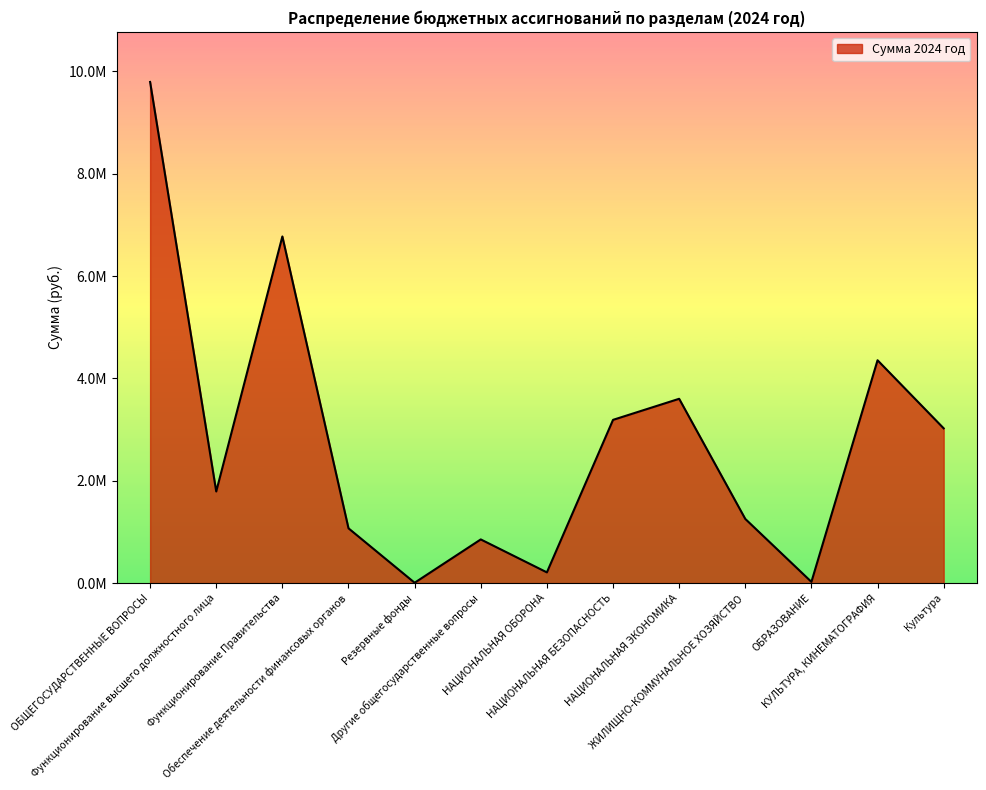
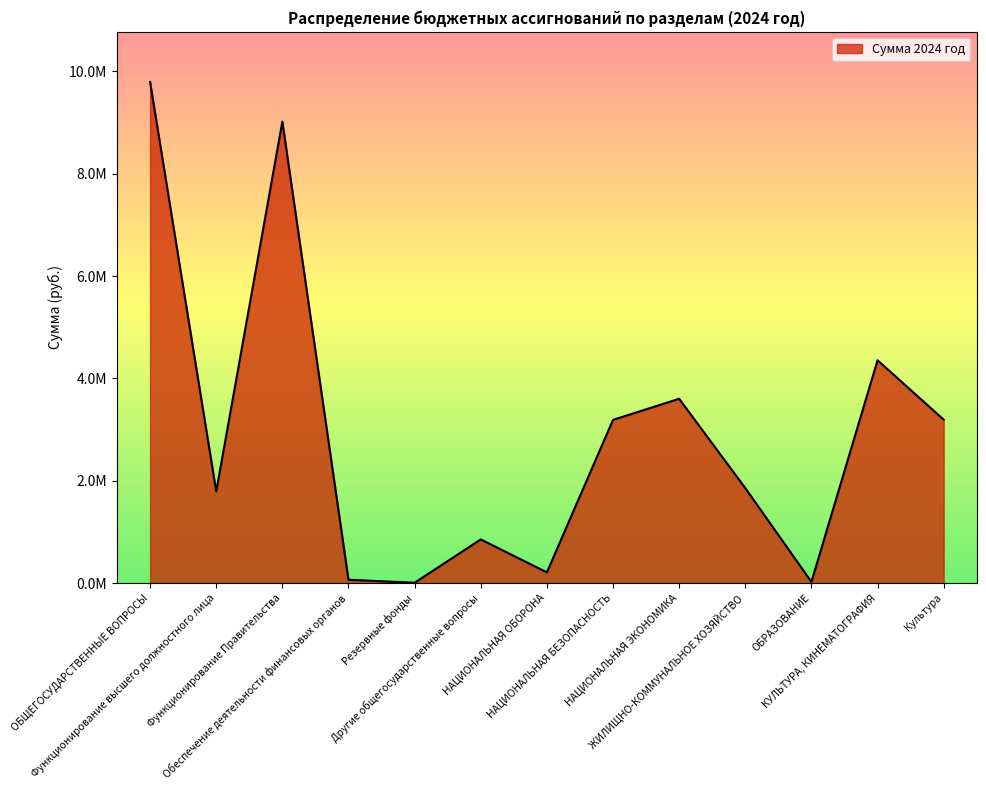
  {
    "ОБЩЕГОСУДАРСТВЕННЫЕ ВОПРОСЫ": "9.8М",
    "Функционирование высшего должностного лица": "1.8М",
-   "Функционирование Правительства": "6.8М",
-   "Обеспечение деятельности финансовых органов": "1.1М",
+   "Функционирование Правительства": "9.0М",
+   "Обеспечение деятельности финансовых органов": "0.1М",
    "Резервные фонды": "0.0М",
    "Другие общегосударственные вопросы": "0.9М",
    "НАЦИОНАЛЬНАЯ ОБОРОНА": "0.2М",
    "НАЦИОНАЛЬНАЯ БЕЗОПАСНОСТЬ": "3.2М",
    "НАЦИОНАЛЬНАЯ ЭКОНОМИКА": "3.6М",
-   "ЖИЛИЩНО-КОММУНАЛЬНОЕ ХОЗЯЙСТВО": "1.3М",
+   "ЖИЛИЩНО-КОММУНАЛЬНОЕ ХОЗЯЙСТВО": "1.9М",
    "ОБРАЗОВАНИЕ": "0.0М",
    "КУЛЬТУРА, КИНЕМАТОГРАФИЯ": "4.4М",
-   "Культура": "3.0М"
+   "Культура": "3.2М"
  }
